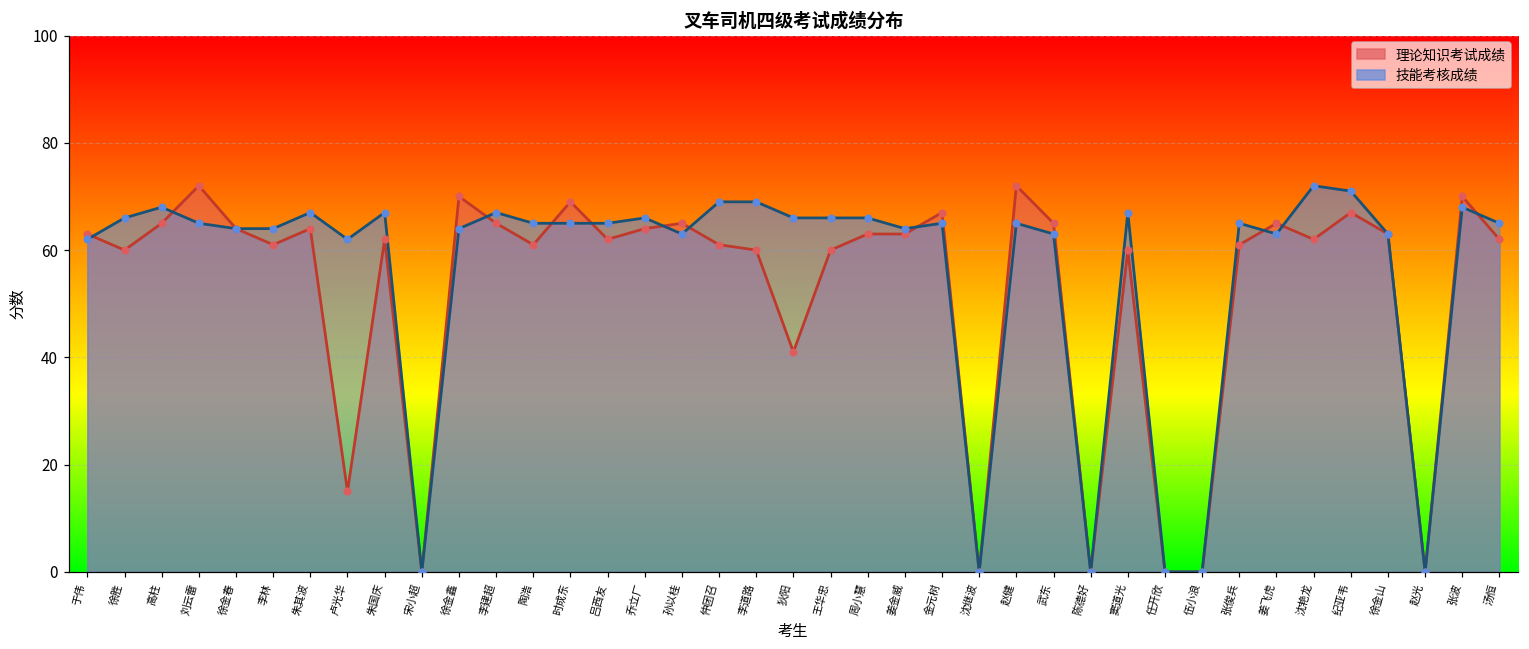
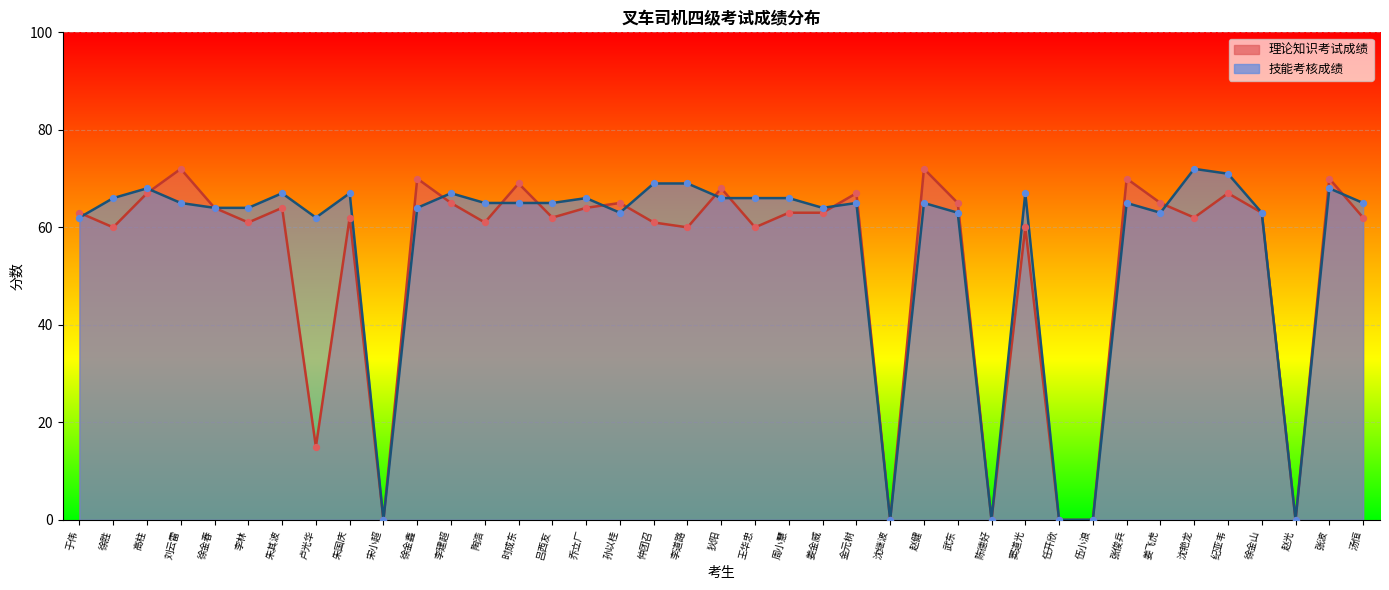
  {
    "理论知识考试成绩": {
      "于伟": 63,
      "徐胜": 60,
-     "高柱": 65,
+     "高柱": 67,
      "刘云雷": 72,
      "李林": 61,
      "朱其波": 64,
      "卢光华": 15,
      "朱国庆": 62,
      "徐金鑫": 70,
      "李建超": 65,
      "陶浩": 61,
      "时成东": 69,
      "吕西友": 62,
      "乔立厂": 64,
      "孙以桂": 65,
      "仲团召": 61,
      "李道路": 60,
-     "狄阳": 41,
+     "狄阳": 68,
      "王华忠": 60,
      "周小慧": 63,
      "姜金威": 63,
      "金元树": 67,
      "赵健": 72,
      "武东": 65,
      "窦道光": 60,
-     "张俊兵": 61,
+     "张俊兵": 70,
      "姜飞虎": 65,
      "沈艳龙": 62,
      "纪亚韦": 67,
      "张波": 70,
      "汤恒": 62
    },
    "技能考核成绩": {
      "于伟": 62,
      "徐胜": 66,
      "高柱": 68,
      "刘云雷": 65,
      "李林": 64,
      "朱其波": 67,
      "卢光华": 62,
      "朱国庆": 67,
      "徐金鑫": 64,
      "李建超": 67,
      "陶浩": 65,
      "时成东": 65,
      "吕西友": 65,
      "乔立厂": 66,
      "孙以桂": 63,
      "仲团召": 69,
      "李道路": 69,
      "狄阳": 66,
      "王华忠": 66,
      "周小慧": 66,
      "姜金威": 64,
      "金元树": 65,
      "赵健": 65,
      "武东": 63,
      "窦道光": 67,
      "张俊兵": 65,
      "姜飞虎": 63,
      "沈艳龙": 72,
      "纪亚韦": 71,
      "张波": 68,
      "汤恒": 65
    }
  }
